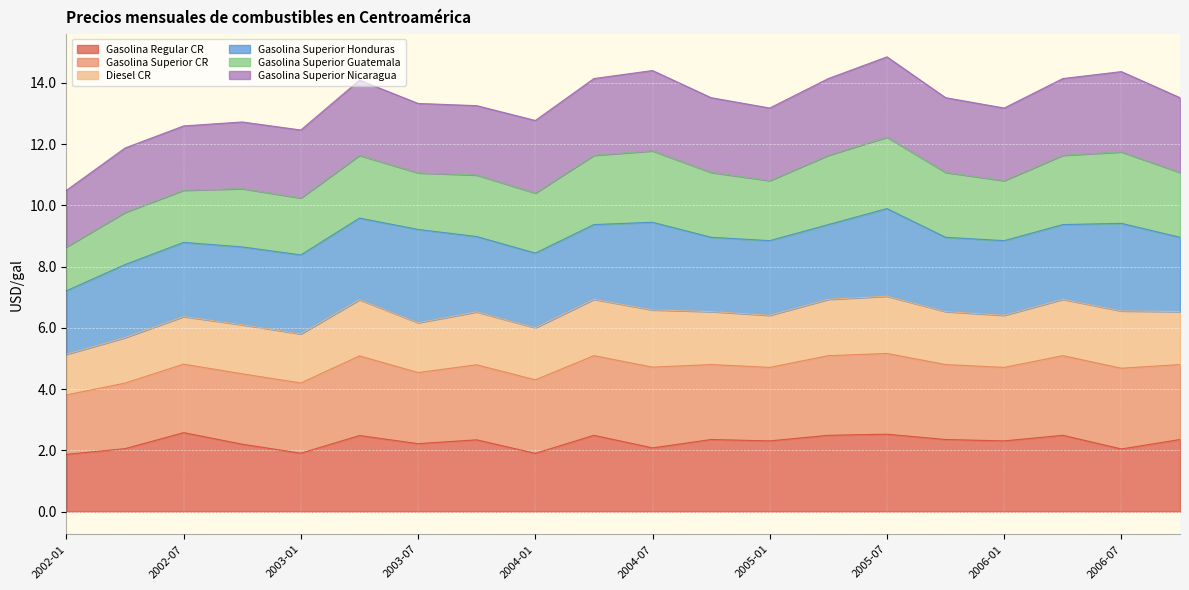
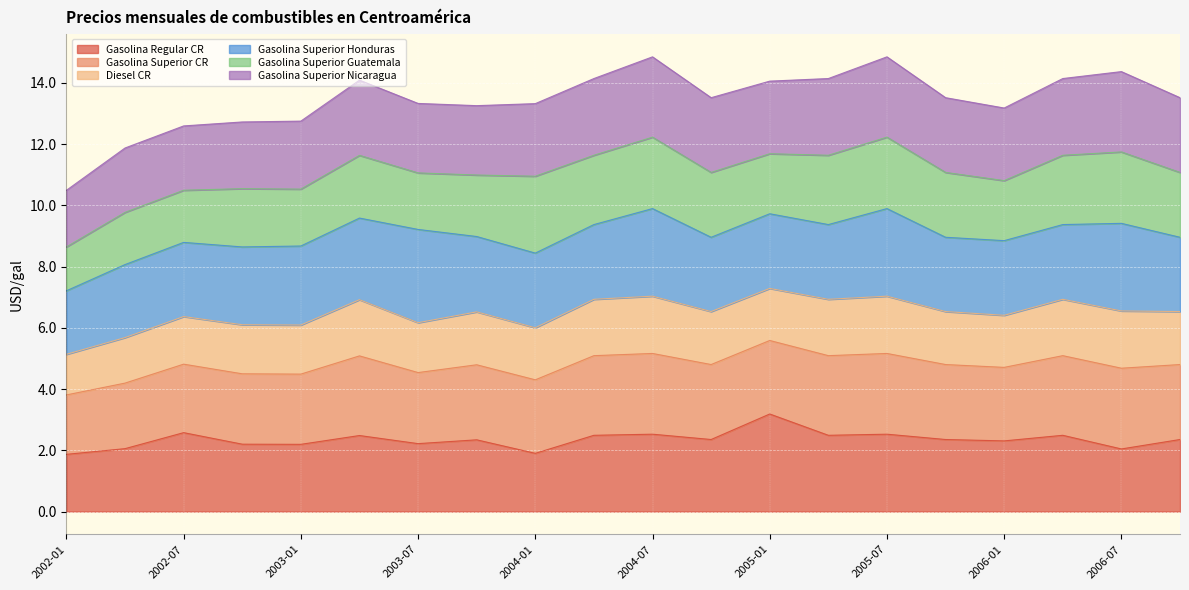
  {
    "Gasolina Regular CR": {
      "2002-01": 1.9,
      "2002-07": 2.6,
-     "2003-01": 1.9,
+     "2003-01": 2.2,
      "2003-07": 2.2,
      "2004-01": 1.9,
-     "2004-07": 2.1,
-     "2005-01": 2.3,
+     "2004-07": 2.5,
+     "2005-01": 3.2,
      "2005-07": 2.5,
      "2006-01": 2.3,
      "2006-07": 2.0
    },
    "Gasolina Superior Honduras": {
      "2002-01": 2.1,
      "2002-07": 2.4,
      "2003-01": 2.6,
      "2003-07": 3.0,
      "2004-01": 2.4,
      "2004-07": 2.9,
      "2005-01": 2.4,
      "2005-07": 2.9,
      "2006-01": 2.4,
      "2006-07": 2.9
    },
    "Gasolina Superior Guatemala": {
      "2002-01": 1.4,
      "2002-07": 1.7,
      "2003-01": 1.9,
      "2003-07": 1.8,
-     "2004-01": 2.0,
+     "2004-01": 2.5,
      "2004-07": 2.3,
      "2005-01": 2.0,
      "2005-07": 2.3,
      "2006-01": 2.0,
      "2006-07": 2.3
    },
    "Gasolina Superior Nicaragua": {
      "2002-01": 1.8,
      "2002-07": 2.1,
      "2003-01": 2.2,
      "2003-07": 2.3,
      "2004-01": 2.4,
      "2004-07": 2.6,
      "2005-01": 2.4,
      "2005-07": 2.6,
      "2006-01": 2.4,
      "2006-07": 2.6
    }
  }
